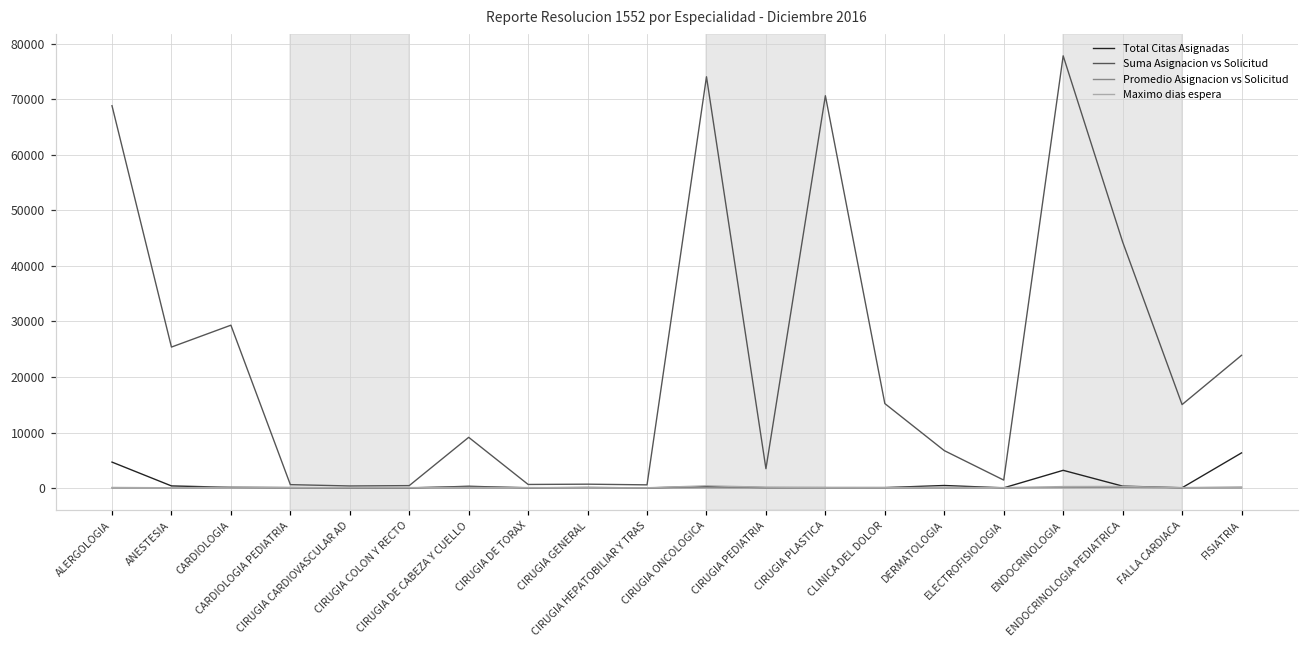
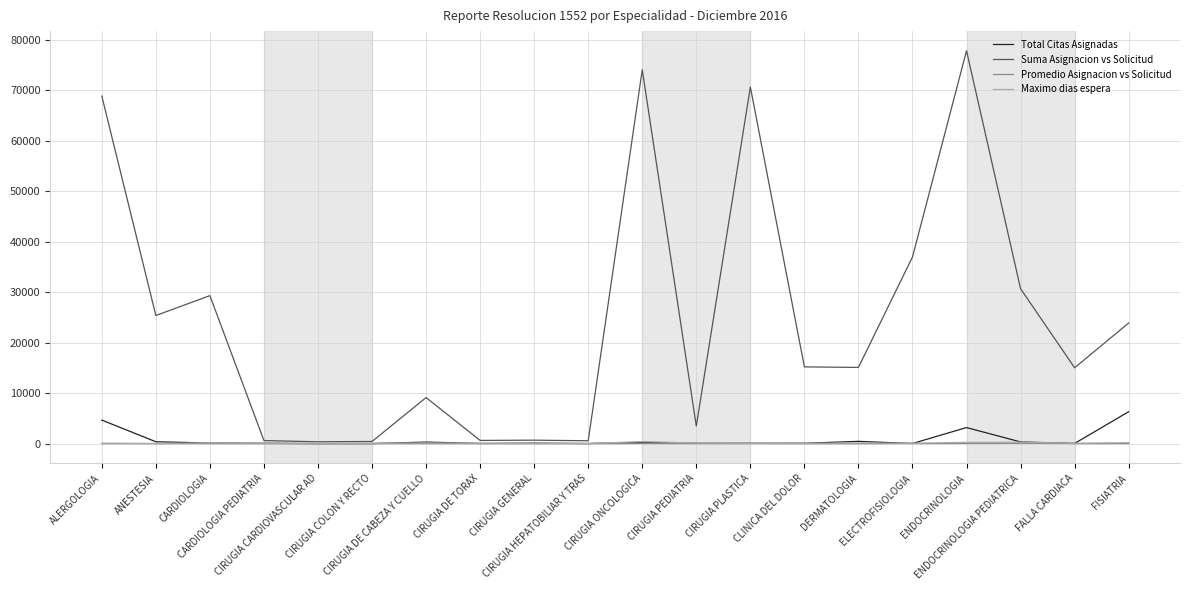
  {
    "Total Citas Asignadas": {
      "ALERGOLOGIA": 5000,
      "ENDOCRINOLOGIA": 3000,
      "FISIATRIA": 6000
    },
    "Suma Asignacion vs Solicitud": {
      "ALERGOLOGIA": 69000,
      "ANESTESIA": 25000,
      "CARDIOLOGIA": 29000,
      "CARDIOLOGIA PEDIATRIA": 1000,
      "CIRUGIA DE CABEZA Y CUELLO": 9000,
      "CIRUGIA DE TORAX": 1000,
      "CIRUGIA GENERAL": 1000,
      "CIRUGIA HEPATOBILIAR Y TRAS": 1000,
      "CIRUGIA ONCOLOGICA": 74000,
      "CIRUGIA PEDIATRIA": 3000,
      "CIRUGIA PLASTICA": 71000,
      "CLINICA DEL DOLOR": 15000,
-     "DERMATOLOGIA": 7000,
-     "ELECTROFISIOLOGIA": 1000,
+     "DERMATOLOGIA": 15000,
+     "ELECTROFISIOLOGIA": 37000,
      "ENDOCRINOLOGIA": 78000,
-     "ENDOCRINOLOGIA PEDIATRICA": 44000,
+     "ENDOCRINOLOGIA PEDIATRICA": 31000,
      "FALLA CARDIACA": 15000,
      "FISIATRIA": 24000
    }
  }
